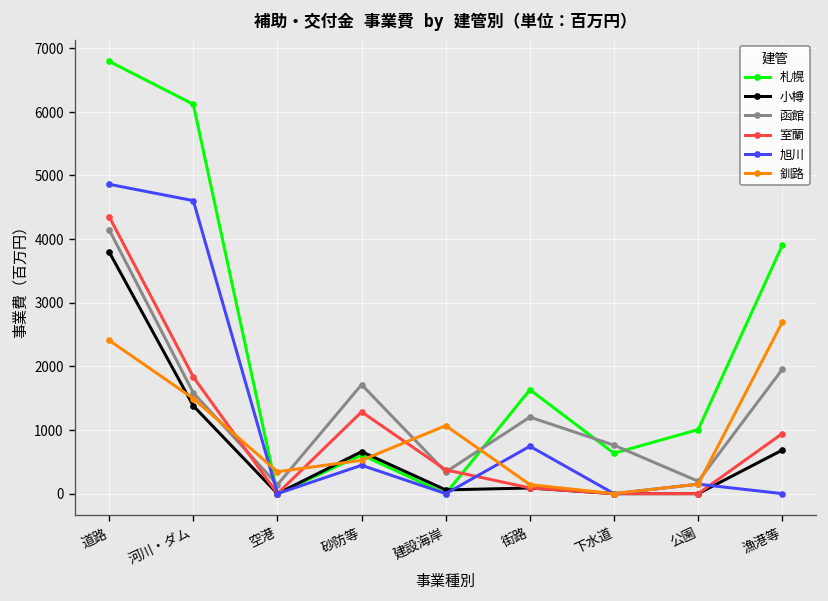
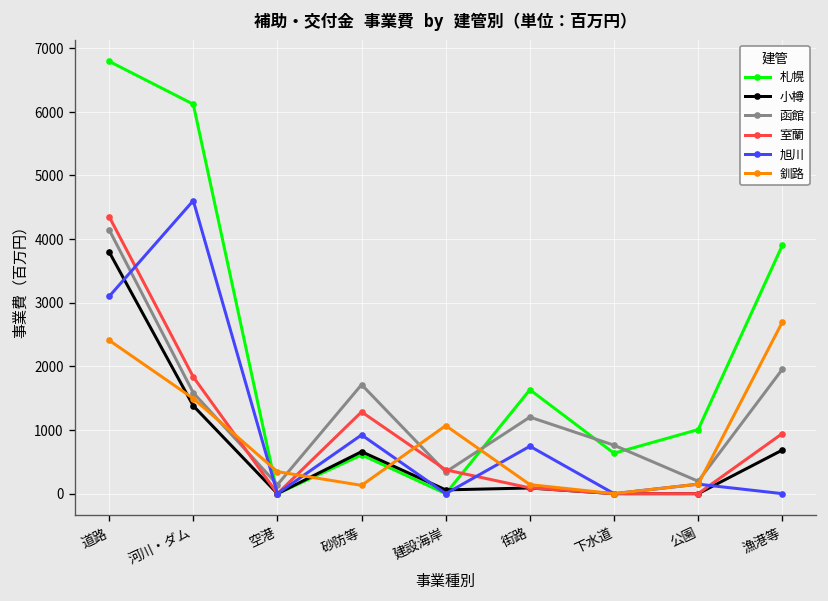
  {
    "札幌": {
      "道路": 6800,
      "河川・ダム": 6100,
      "砂防等": 600,
      "街路": 1600,
      "下水道": 600,
      "公園": 1000,
      "漁港等": 3900
    },
    "小樽": {
      "道路": 3800,
      "河川・ダム": 1400,
      "砂防等": 700,
      "建設海岸": 100,
      "漁港等": 700
    },
    "函館": {
      "道路": 4100,
      "河川・ダム": 1600,
      "空港": 100,
      "砂防等": 1700,
      "街路": 1200,
      "下水道": 800,
      "漁港等": 2000
    },
    "室蘭": {
      "道路": 4400,
      "河川・ダム": 1800,
      "砂防等": 1300,
      "漁港等": 900
    },
    "旭川": {
-     "道路": 4900,
+     "道路": 3100,
      "河川・ダム": 4600,
-     "砂防等": 400,
+     "砂防等": 900,
      "街路": 700,
      "漁港等": 0
    },
    "釧路": {
      "道路": 2400,
      "河川・ダム": 1500,
      "空港": 300,
-     "砂防等": 500,
+     "砂防等": 100,
      "建設海岸": 1100,
      "街路": 100,
      "漁港等": 2700
    }
  }
